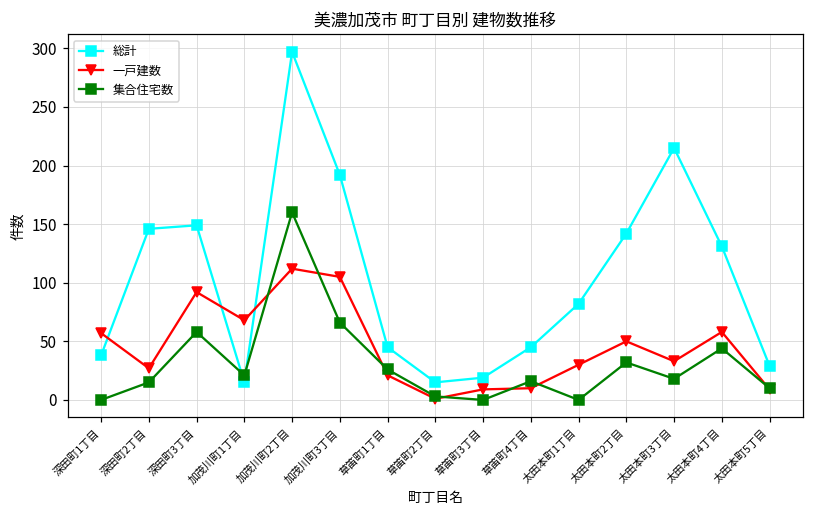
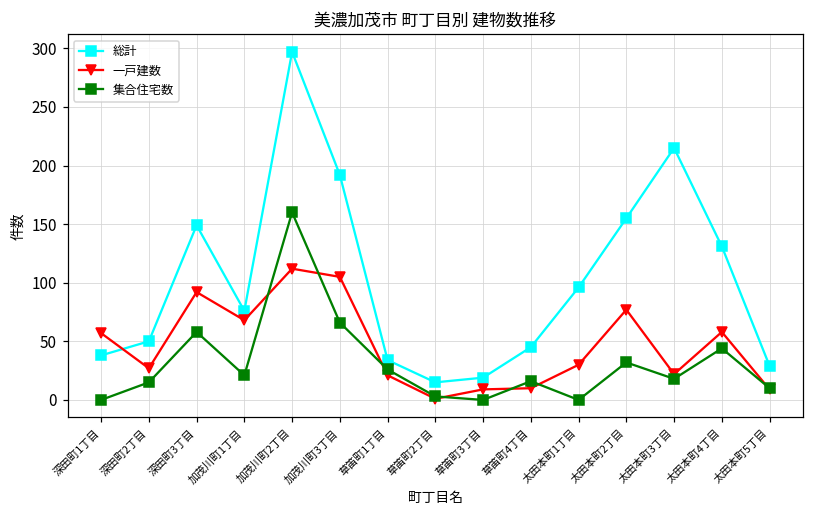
  {
    "総計": {
      "深田町1丁目": 38,
-     "深田町2丁目": 146,
+     "深田町2丁目": 50,
      "深田町3丁目": 149,
-     "加茂川町1丁目": 15,
+     "加茂川町1丁目": 76,
      "加茂川町2丁目": 297,
      "加茂川町3丁目": 192,
-     "草笛町1丁目": 45,
+     "草笛町1丁目": 34,
      "草笛町2丁目": 15,
      "草笛町3丁目": 19,
      "草笛町4丁目": 45,
-     "太田本町1丁目": 82,
-     "太田本町2丁目": 142,
+     "太田本町1丁目": 96,
+     "太田本町2丁目": 155,
      "太田本町3丁目": 215,
      "太田本町4丁目": 131,
      "太田本町5丁目": 29
    },
    "一戸建数": {
      "深田町1丁目": 57,
      "深田町2丁目": 27,
      "深田町3丁目": 92,
      "加茂川町1丁目": 68,
      "加茂川町2丁目": 112,
      "加茂川町3丁目": 105,
      "草笛町1丁目": 21,
      "草笛町3丁目": 9,
      "草笛町4丁目": 10,
      "太田本町1丁目": 30,
-     "太田本町2丁目": 50,
-     "太田本町3丁目": 33,
+     "太田本町2丁目": 77,
+     "太田本町3丁目": 22,
      "太田本町4丁目": 58
    },
    "集合住宅数": {
      "深田町1丁目": 0,
      "深田町2丁目": 15,
      "深田町3丁目": 58,
      "加茂川町1丁目": 21,
      "加茂川町2丁目": 160,
      "加茂川町3丁目": 66,
      "草笛町1丁目": 26,
      "草笛町3丁目": 0,
      "草笛町4丁目": 16,
      "太田本町1丁目": 0,
      "太田本町2丁目": 32,
      "太田本町3丁目": 18,
      "太田本町4丁目": 44
    }
  }
